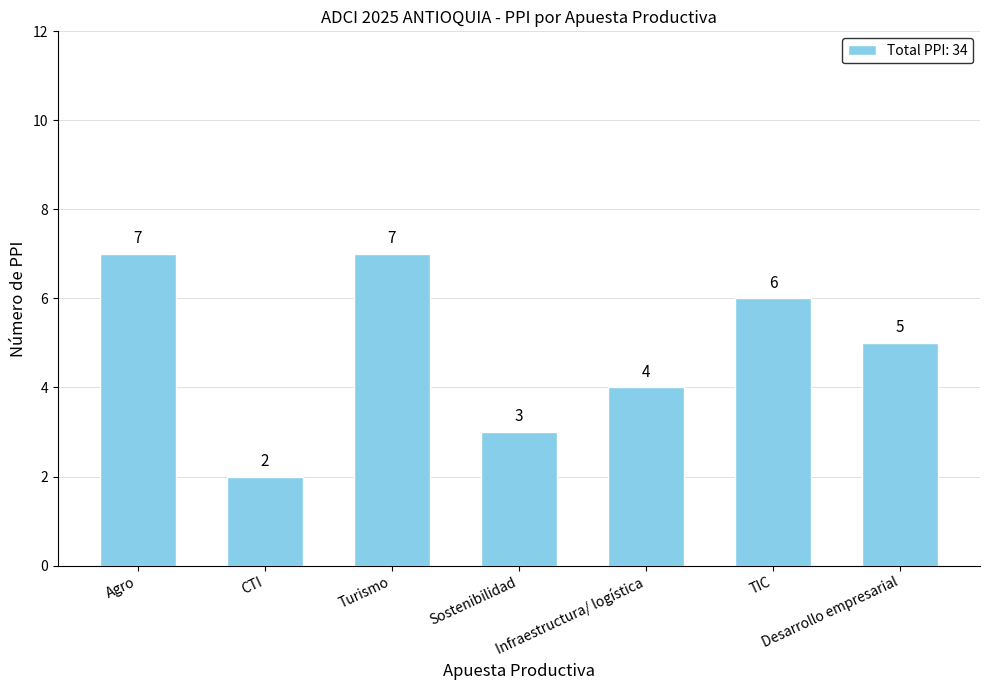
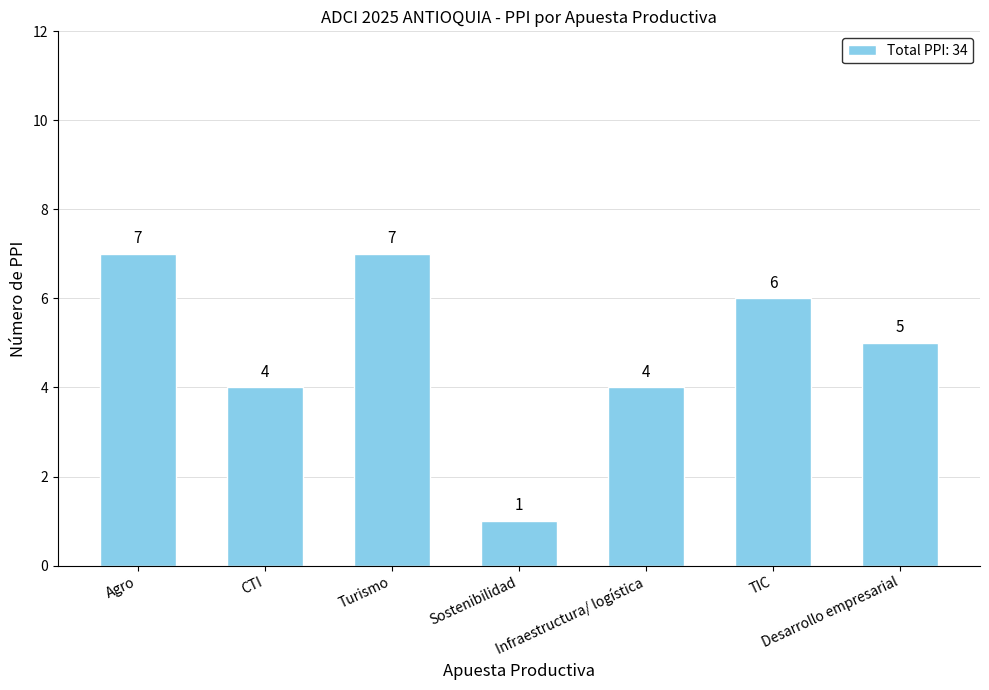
  {
    "Agro": 7,
-   "CTI": 2,
+   "CTI": 4,
    "Turismo": 7,
-   "Sostenibilidad": 3,
+   "Sostenibilidad": 1,
    "Infraestructura/ logística": 4,
    "TIC": 6,
    "Desarrollo empresarial": 5
  }
